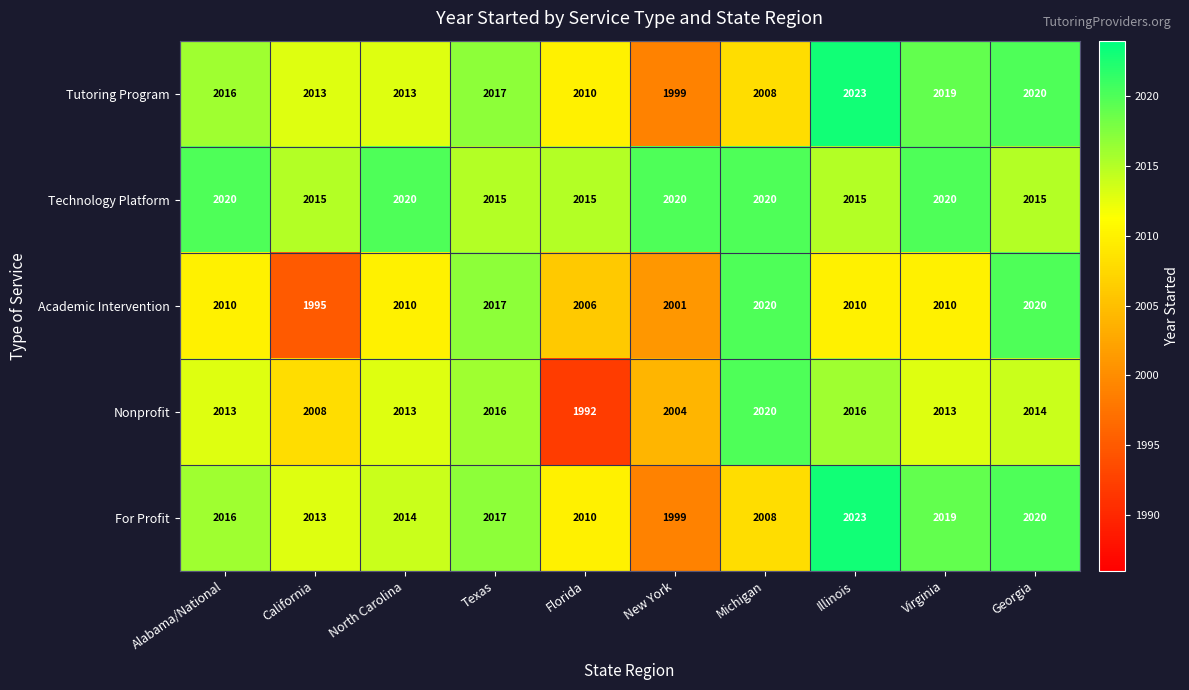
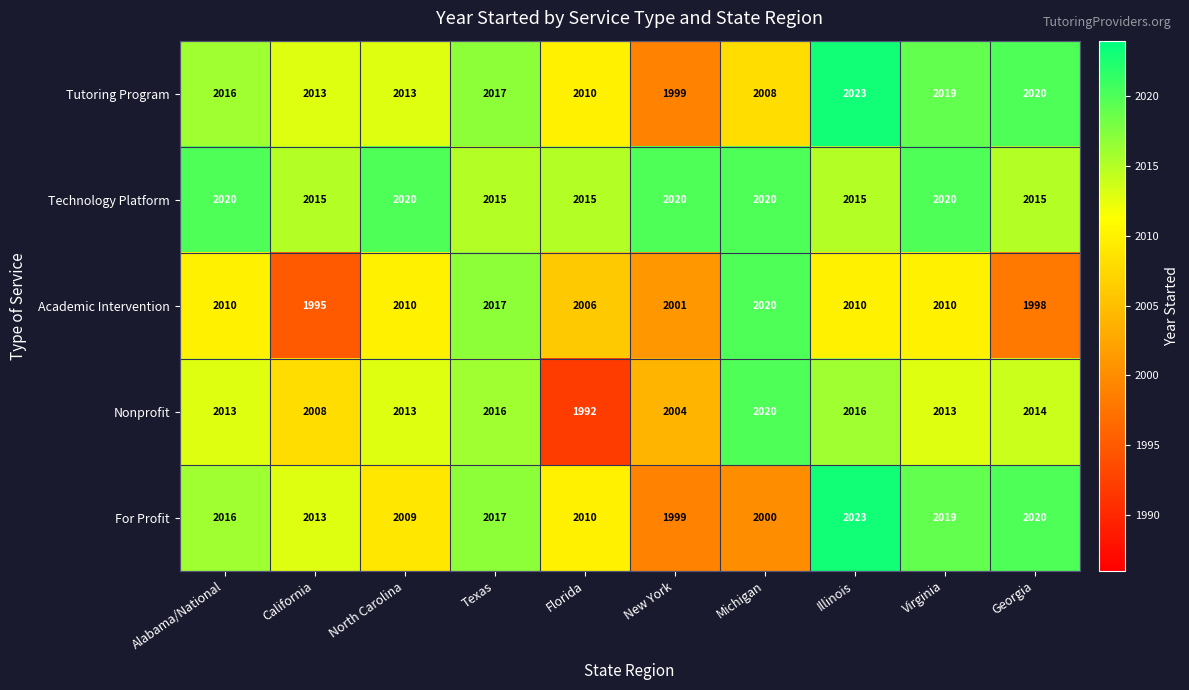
  {
    "Tutoring Program": {
      "Alabama/National": 2016,
      "California": 2013,
      "North Carolina": 2013,
      "Texas": 2017,
      "Florida": 2010,
      "New York": 1999,
      "Michigan": 2008,
      "Illinois": 2023,
      "Virginia": 2019,
      "Georgia": 2020
    },
    "Technology Platform": {
      "Alabama/National": 2020,
      "California": 2015,
      "North Carolina": 2020,
      "Texas": 2015,
      "Florida": 2015,
      "New York": 2020,
      "Michigan": 2020,
      "Illinois": 2015,
      "Virginia": 2020,
      "Georgia": 2015
    },
    "Academic Intervention": {
      "Alabama/National": 2010,
      "California": 1995,
      "North Carolina": 2010,
      "Texas": 2017,
      "Florida": 2006,
      "New York": 2001,
      "Michigan": 2020,
      "Illinois": 2010,
      "Virginia": 2010,
-     "Georgia": 2020
+     "Georgia": 1998
    },
    "Nonprofit": {
      "Alabama/National": 2013,
      "California": 2008,
      "North Carolina": 2013,
      "Texas": 2016,
      "Florida": 1992,
      "New York": 2004,
      "Michigan": 2020,
      "Illinois": 2016,
      "Virginia": 2013,
      "Georgia": 2014
    },
    "For Profit": {
      "Alabama/National": 2016,
      "California": 2013,
-     "North Carolina": 2014,
+     "North Carolina": 2009,
      "Texas": 2017,
      "Florida": 2010,
      "New York": 1999,
-     "Michigan": 2008,
+     "Michigan": 2000,
      "Illinois": 2023,
      "Virginia": 2019,
      "Georgia": 2020
    }
  }
